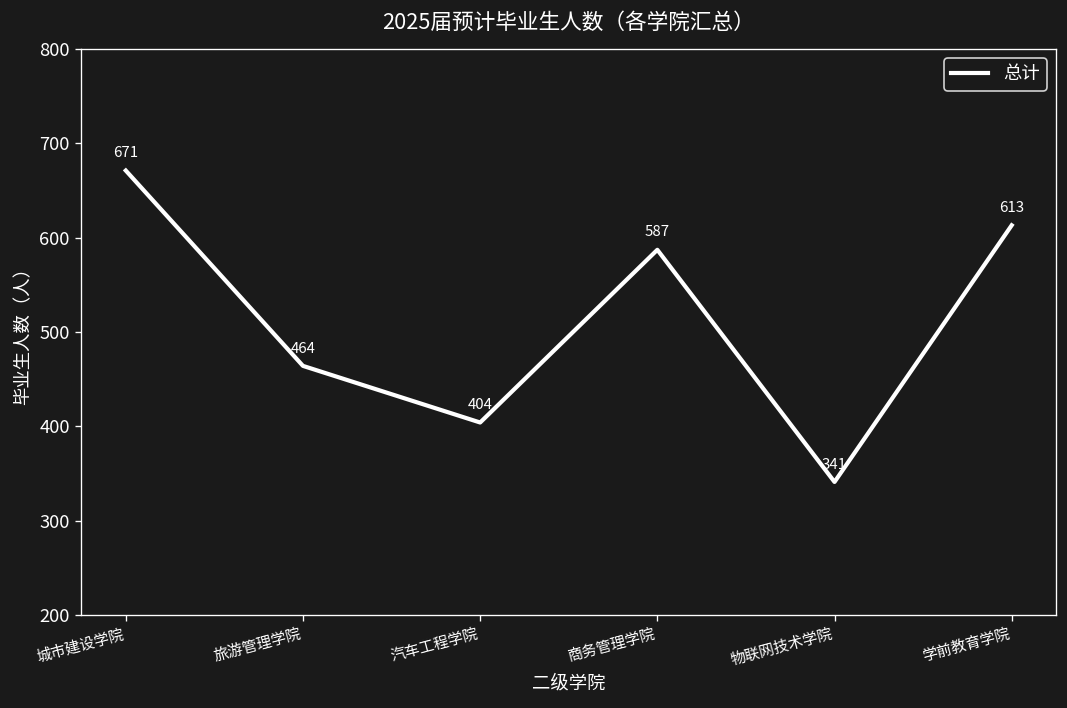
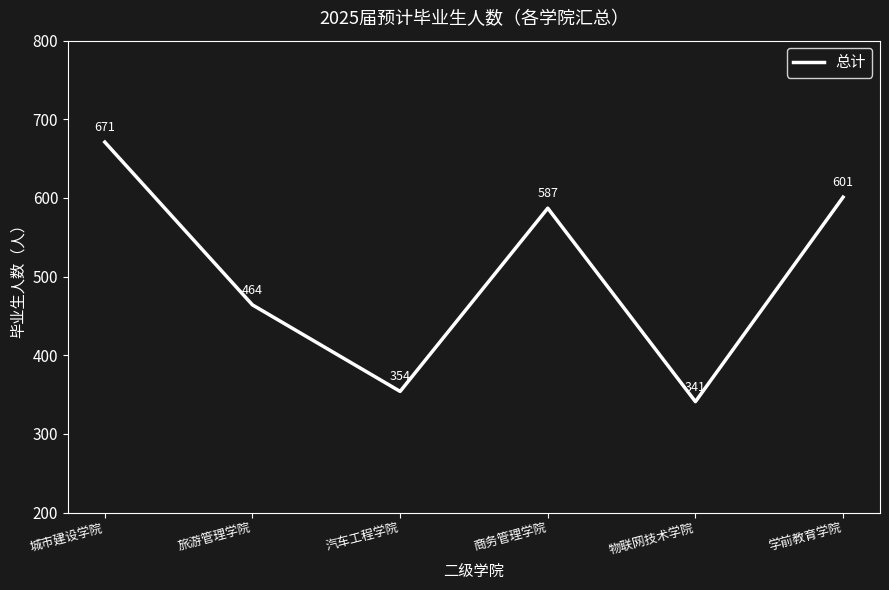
  {
    "城市建设学院": 671,
    "旅游管理学院": 464,
-   "汽车工程学院": 404,
+   "汽车工程学院": 354,
    "商务管理学院": 587,
    "物联网技术学院": 341,
-   "学前教育学院": 613
+   "学前教育学院": 601
  }
